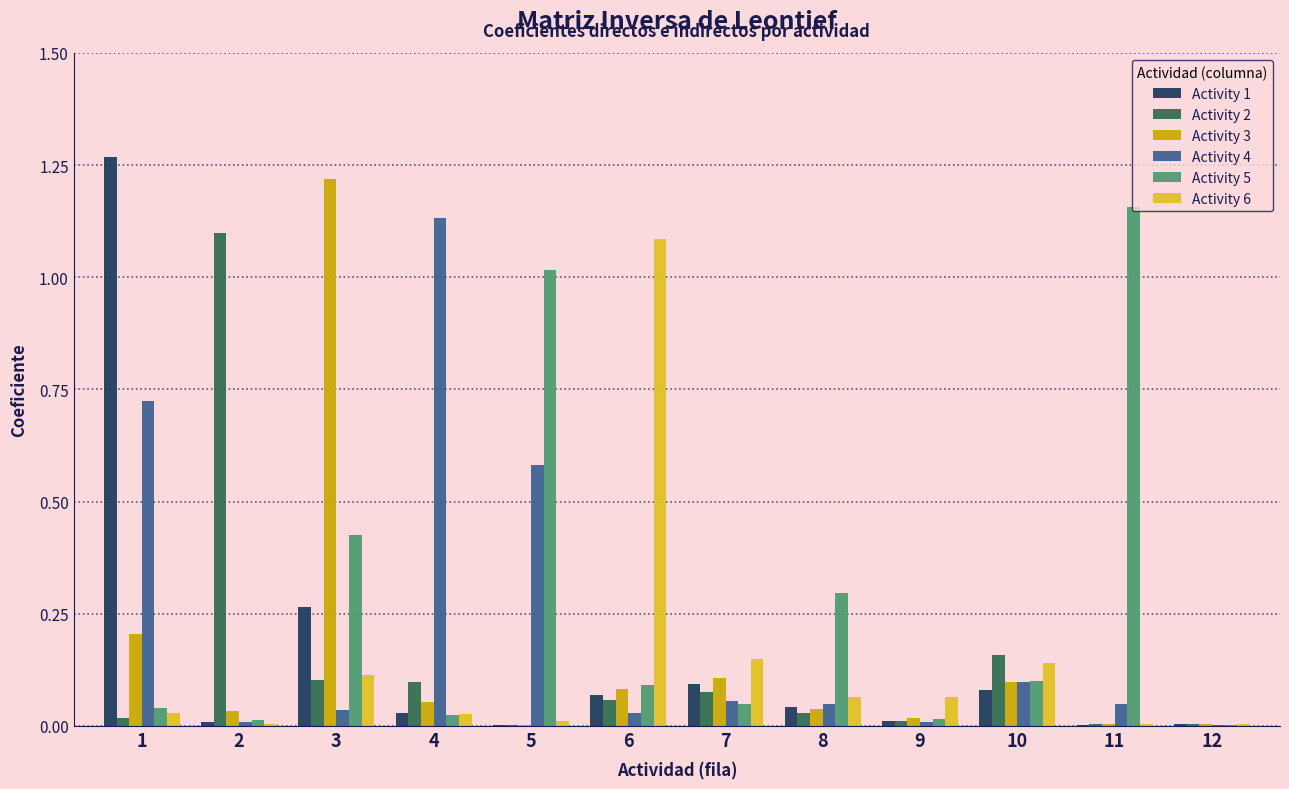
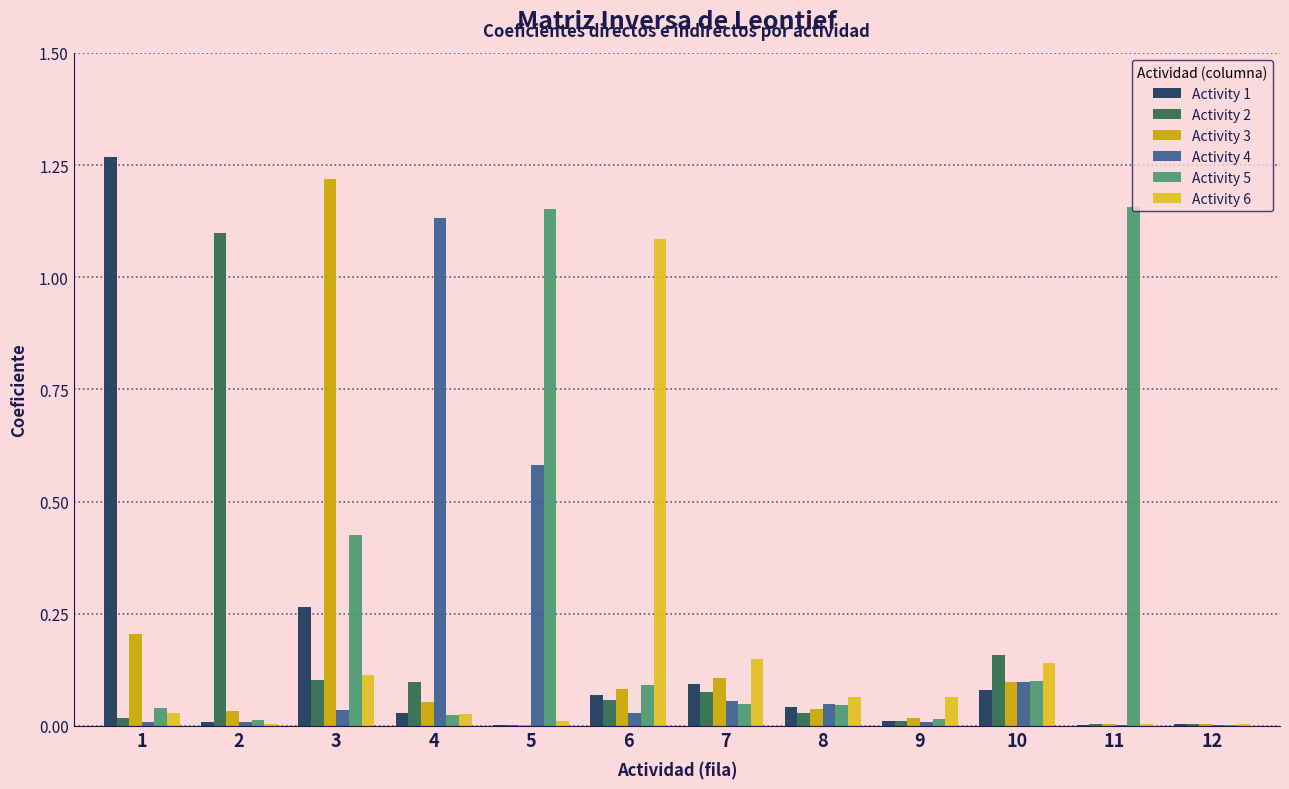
  {
    "Activity 4": {
-     "1": 0.72,
+     "1": 0.01,
      "2": 0.01,
      "3": 0.04,
      "4": 1.13,
      "5": 0.58,
      "6": 0.03,
      "7": 0.06,
      "8": 0.05,
      "9": 0.01,
      "10": 0.10,
-     "11": 0.05
+     "11": 0.00
    },
    "Activity 5": {
      "1": 0.04,
      "2": 0.01,
      "3": 0.43,
      "4": 0.02,
-     "5": 1.02,
+     "5": 1.15,
      "6": 0.09,
      "7": 0.05,
-     "8": 0.30,
+     "8": 0.05,
      "9": 0.01,
      "10": 0.10
    }
  }
